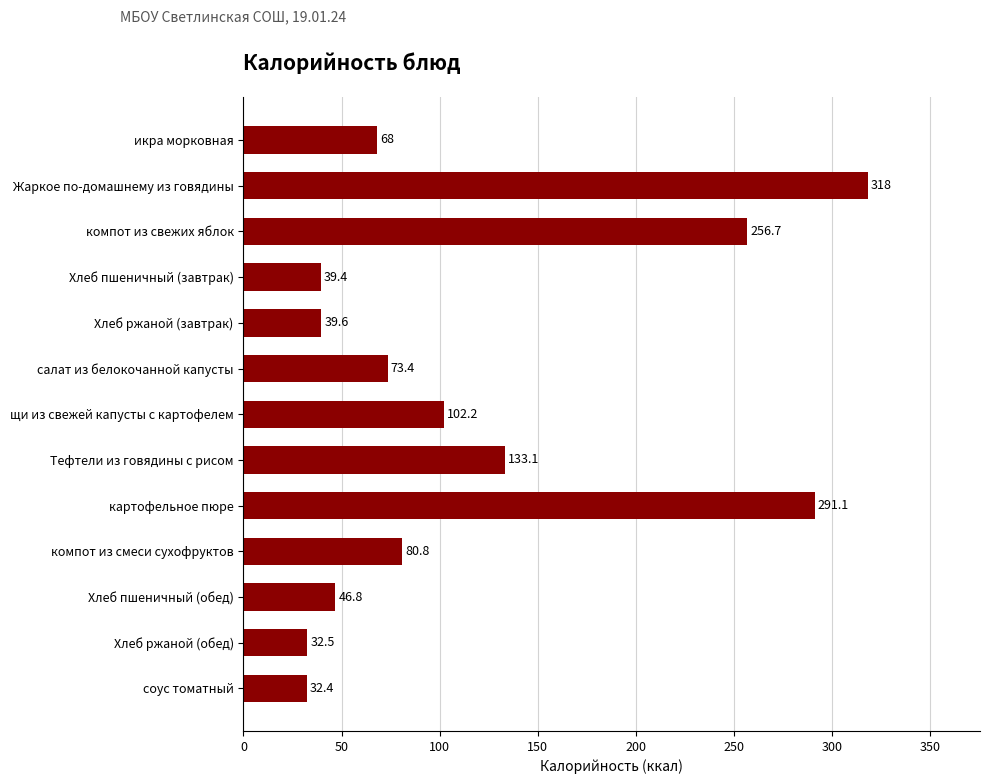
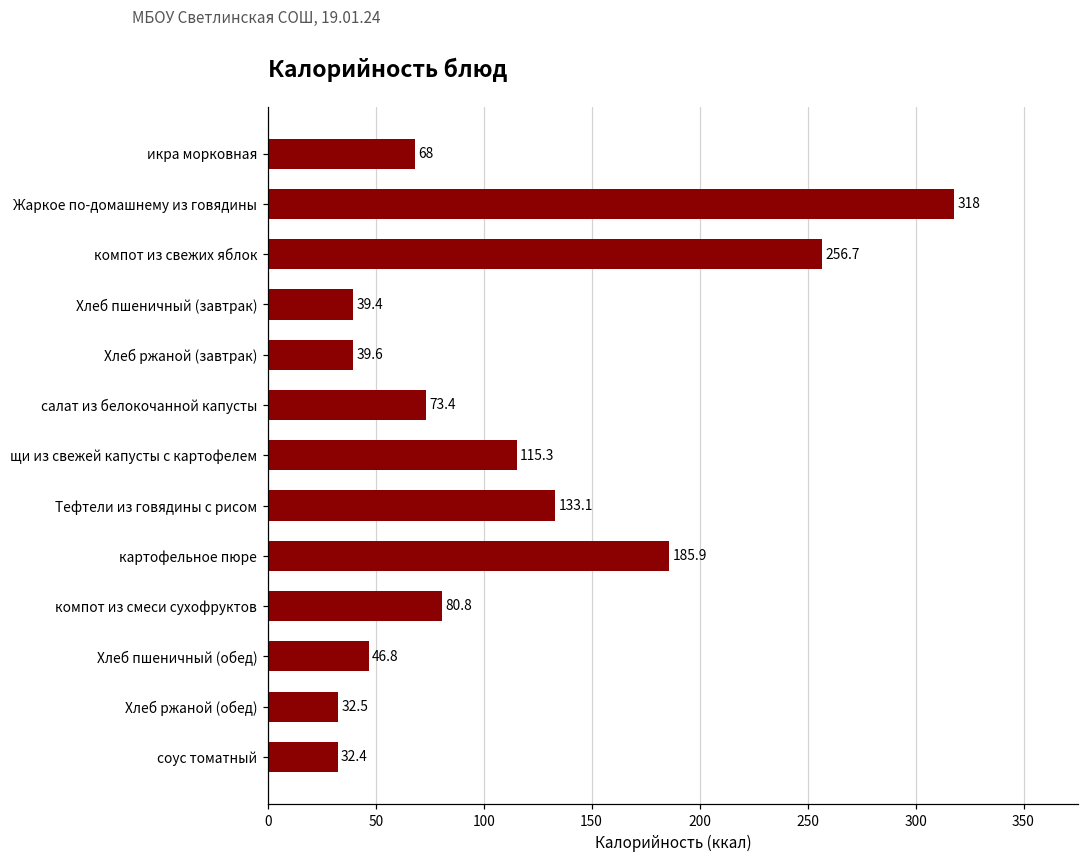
  {
    "икра морковная": 68,
    "Жаркое по-домашнему из говядины": 318,
    "компот из свежих яблок": 256.7,
    "Хлеб пшеничный (завтрак)": 39.4,
    "Хлеб ржаной (завтрак)": 39.6,
    "салат из белокочанной капусты": 73.4,
-   "щи из свежей капусты с картофелем": 102.2,
+   "щи из свежей капусты с картофелем": 115.3,
    "Тефтели из говядины с рисом": 133.1,
-   "картофельное пюре": 291.1,
+   "картофельное пюре": 185.9,
    "компот из смеси сухофруктов": 80.8,
    "Хлеб пшеничный (обед)": 46.8,
    "Хлеб ржаной (обед)": 32.5,
    "соус томатный": 32.4
  }
